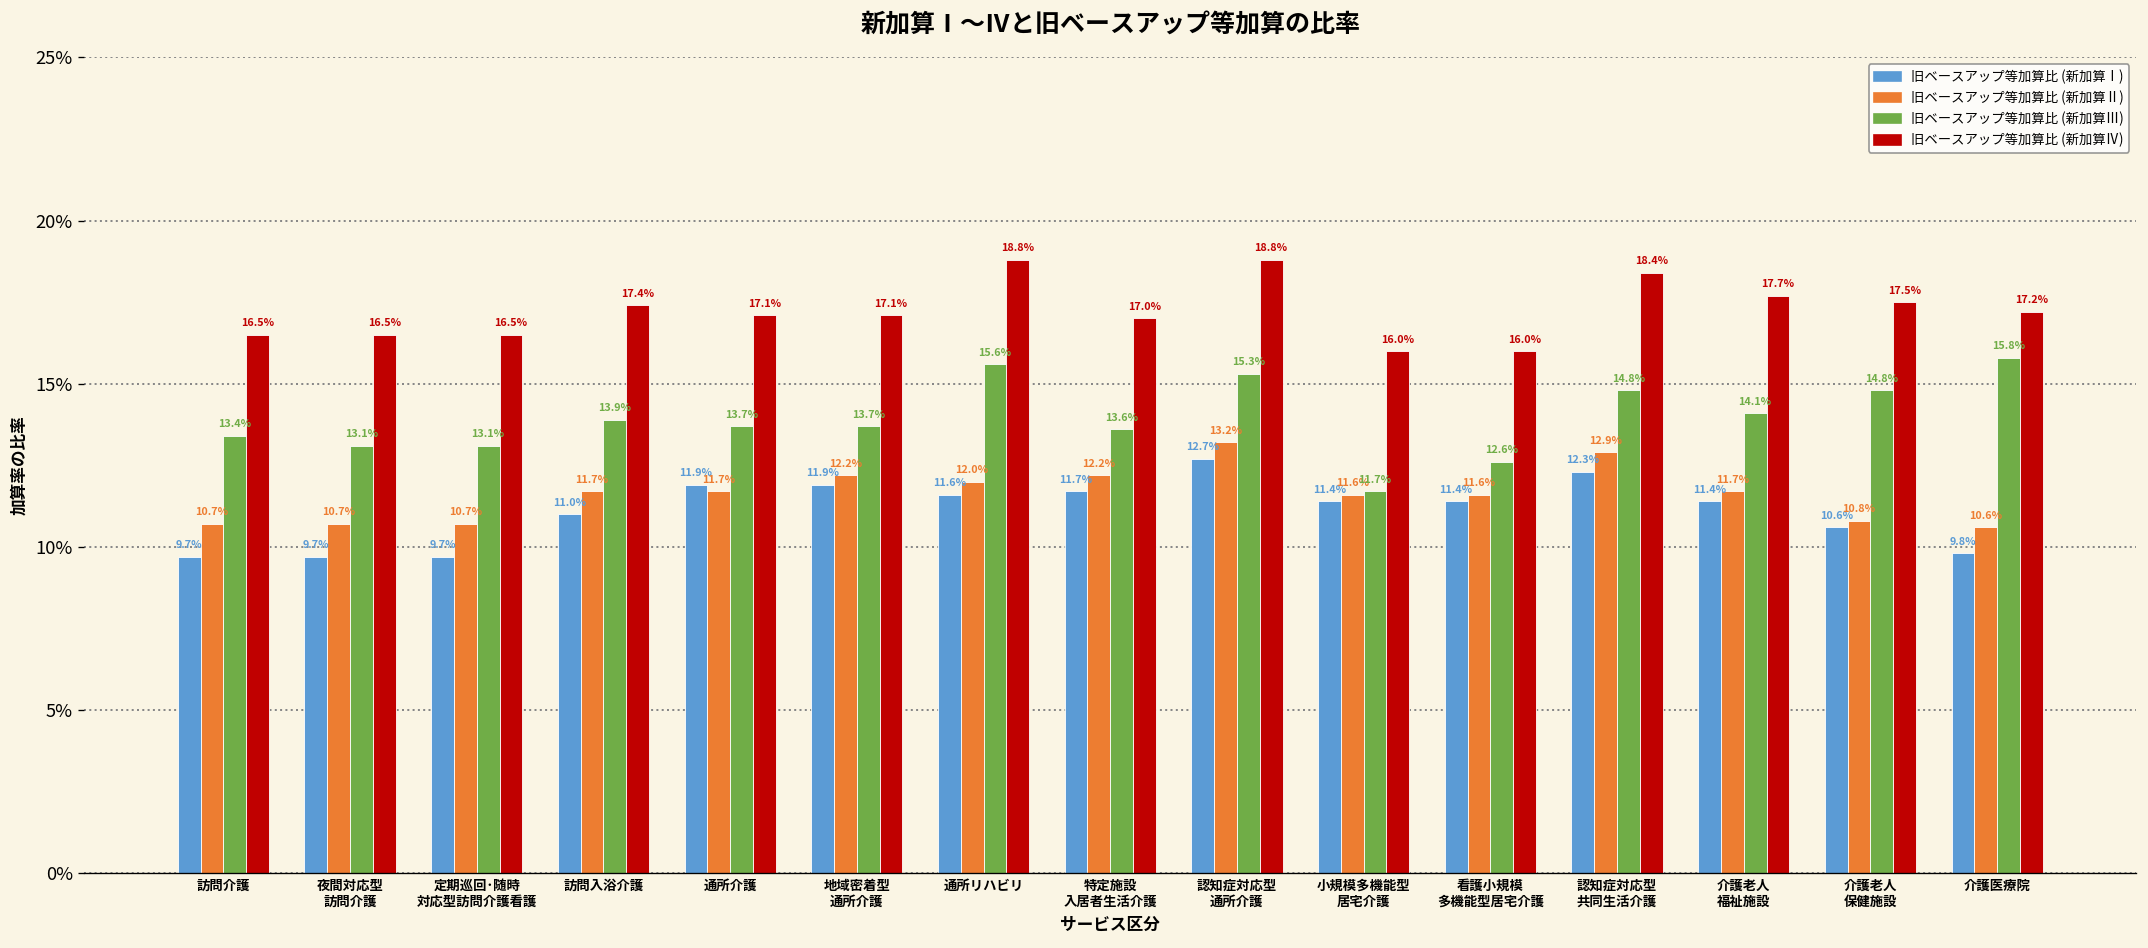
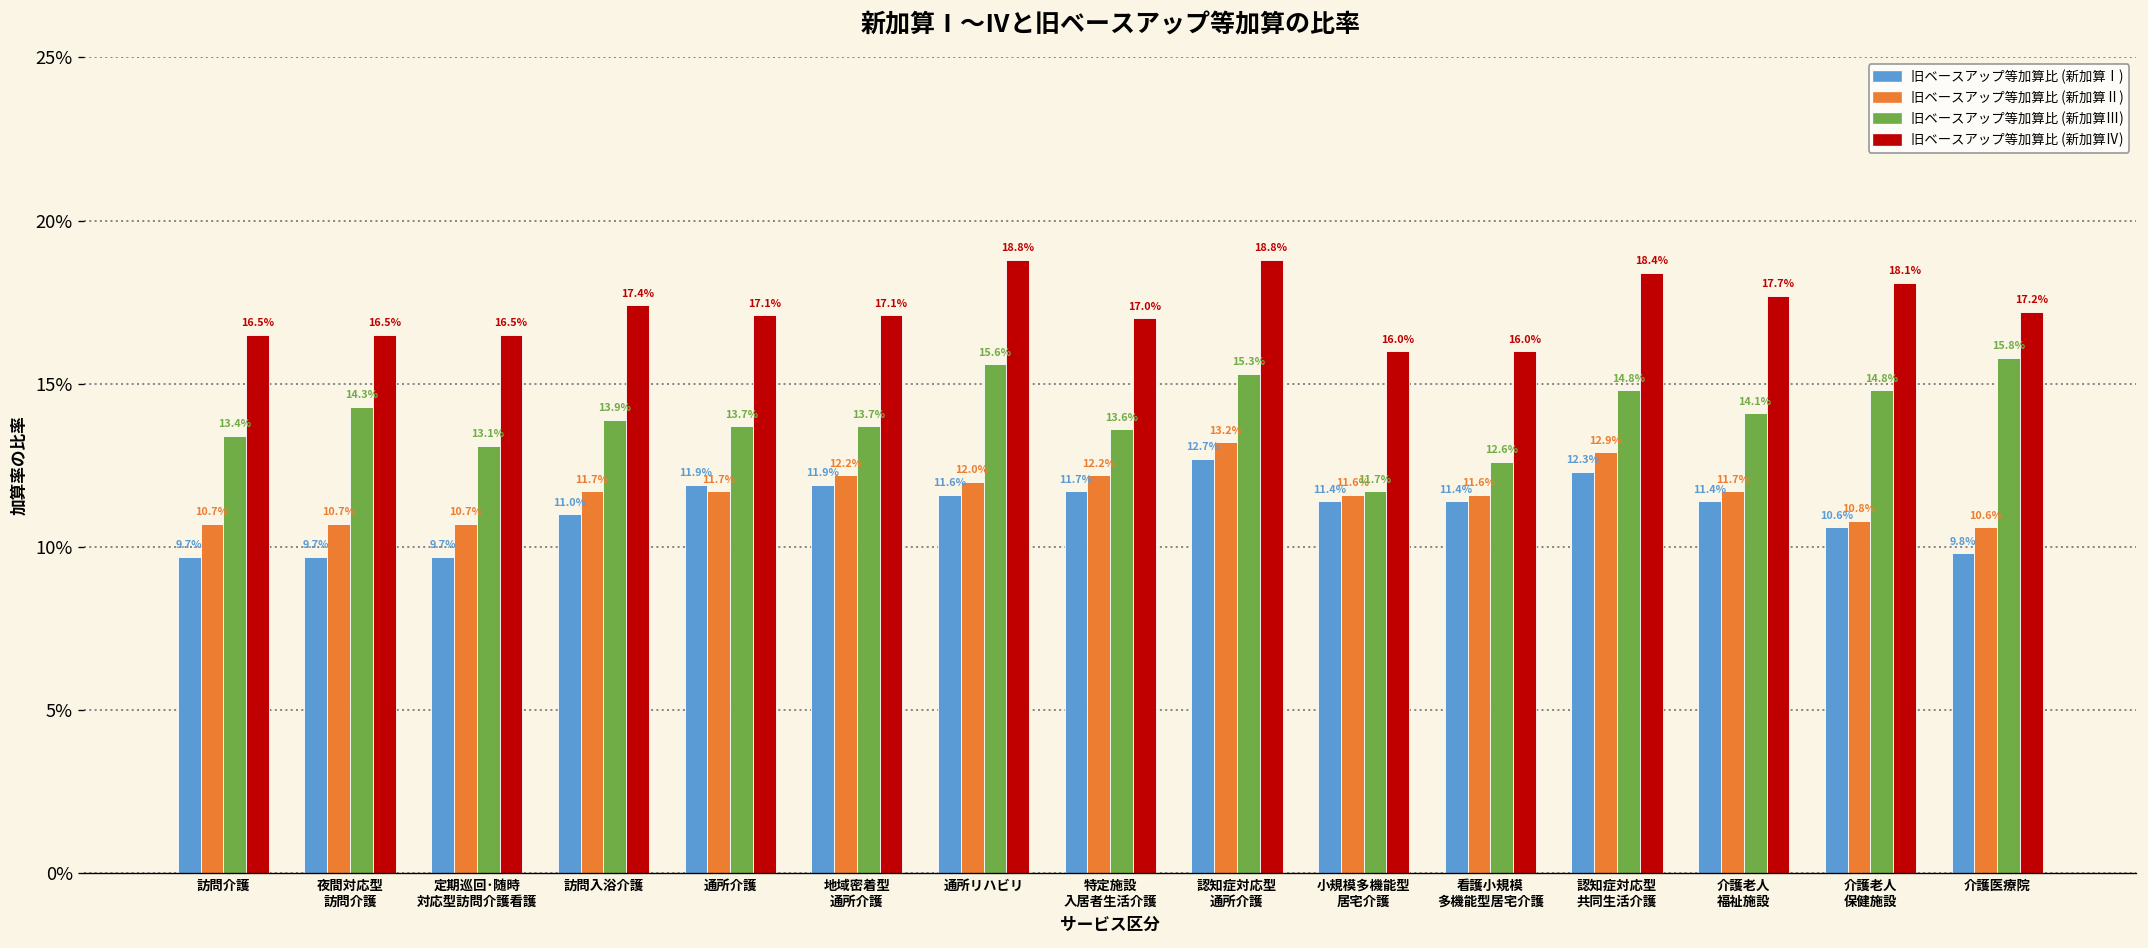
  {
    "旧ベースアップ等加算比 (新加算Ⅰ)": {
      "訪問介護": "9.7%",
      "夜間対応型 訪問介護": "9.7%",
      "定期巡回･随時 対応型訪問介護看護": "9.7%",
      "訪問入浴介護": "11.0%",
      "通所介護": "11.9%",
      "地域密着型 通所介護": "11.9%",
      "通所リハビリ": "11.6%",
      "特定施設 入居者生活介護": "11.7%",
      "認知症対応型 通所介護": "12.7%",
      "小規模多機能型 居宅介護": "11.4%",
      "看護小規模 多機能型居宅介護": "11.4%",
      "認知症対応型 共同生活介護": "12.3%",
      "介護老人 福祉施設": "11.4%",
      "介護老人 保健施設": "10.6%",
      "介護医療院": "9.8%"
    },
    "旧ベースアップ等加算比 (新加算Ⅱ)": {
      "訪問介護": "10.7%",
      "夜間対応型 訪問介護": "10.7%",
      "定期巡回･随時 対応型訪問介護看護": "10.7%",
      "訪問入浴介護": "11.7%",
      "通所介護": "11.7%",
      "地域密着型 通所介護": "12.2%",
      "通所リハビリ": "12.0%",
      "特定施設 入居者生活介護": "12.2%",
      "認知症対応型 通所介護": "13.2%",
      "看護小規模 多機能型居宅介護": "11.6%",
      "認知症対応型 共同生活介護": "12.9%",
      "介護老人 福祉施設": "11.7%",
      "介護老人 保健施設": "10.8%",
      "介護医療院": "10.6%"
    },
    "旧ベースアップ等加算比 (新加算Ⅲ)": {
      "訪問介護": "13.4%",
-     "夜間対応型 訪問介護": "13.1%",
+     "夜間対応型 訪問介護": "14.3%",
      "定期巡回･随時 対応型訪問介護看護": "13.1%",
      "訪問入浴介護": "13.9%",
      "通所介護": "13.7%",
      "地域密着型 通所介護": "13.7%",
      "通所リハビリ": "15.6%",
      "特定施設 入居者生活介護": "13.6%",
      "認知症対応型 通所介護": "15.3%",
      "看護小規模 多機能型居宅介護": "12.6%",
      "認知症対応型 共同生活介護": "14.8%",
      "介護老人 福祉施設": "14.1%",
      "介護老人 保健施設": "14.8%",
      "介護医療院": "15.8%"
    },
    "旧ベースアップ等加算比 (新加算Ⅳ)": {
      "訪問介護": "16.5%",
      "夜間対応型 訪問介護": "16.5%",
      "定期巡回･随時 対応型訪問介護看護": "16.5%",
      "訪問入浴介護": "17.4%",
      "通所介護": "17.1%",
      "地域密着型 通所介護": "17.1%",
      "通所リハビリ": "18.8%",
      "特定施設 入居者生活介護": "17.0%",
      "認知症対応型 通所介護": "18.8%",
      "小規模多機能型 居宅介護": "16.0%",
      "看護小規模 多機能型居宅介護": "16.0%",
      "認知症対応型 共同生活介護": "18.4%",
      "介護老人 福祉施設": "17.7%",
-     "介護老人 保健施設": "17.5%",
+     "介護老人 保健施設": "18.1%",
      "介護医療院": "17.2%"
    }
  }
